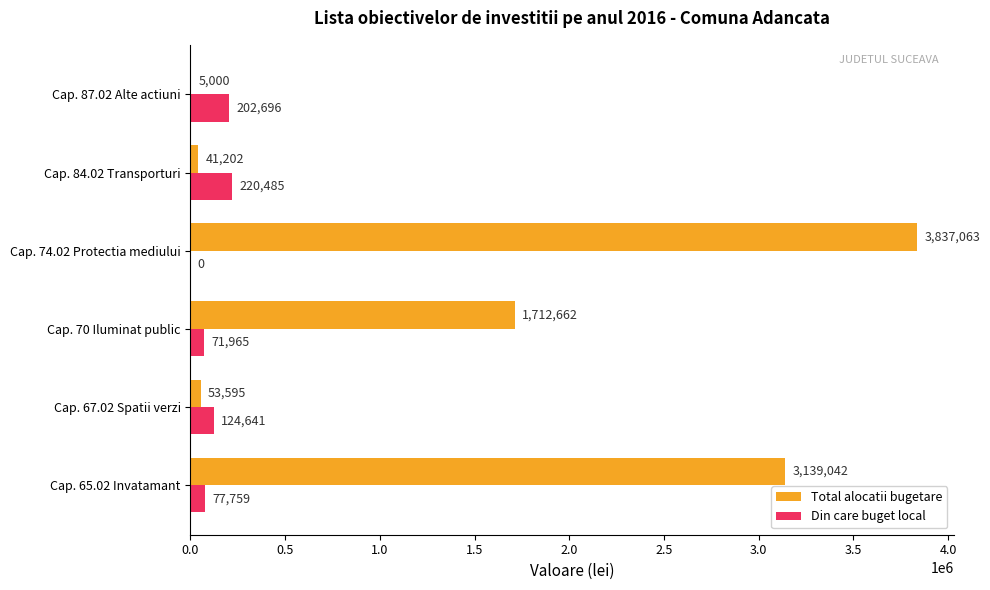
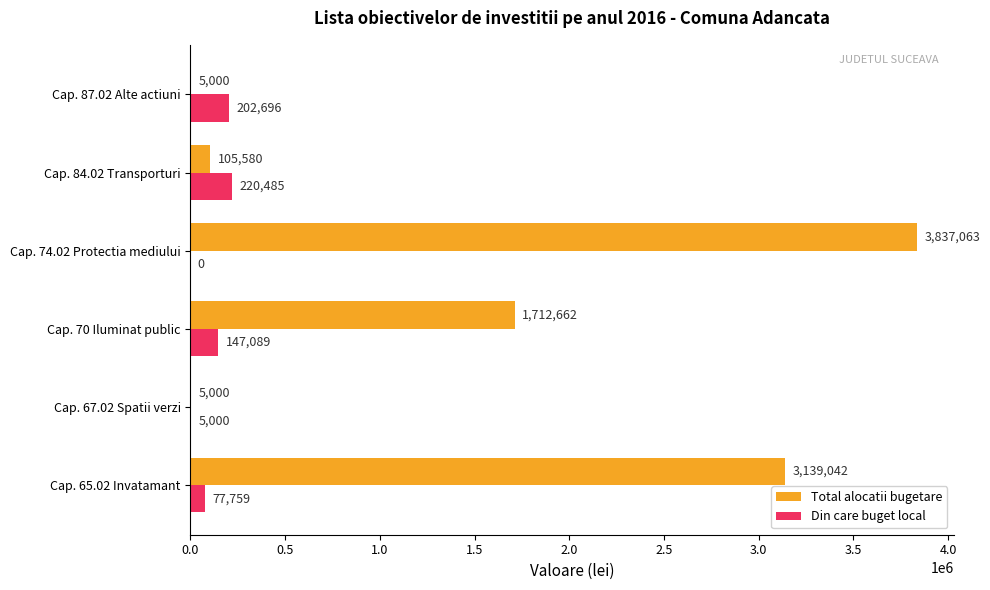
  {
    "Total alocatii bugetare": {
      "Cap. 87.02 Alte actiuni": "5,000",
-     "Cap. 84.02 Transporturi": "41,202",
+     "Cap. 84.02 Transporturi": "105,580",
      "Cap. 74.02 Protectia mediului": "3,837,063",
      "Cap. 70 Iluminat public": "1,712,662",
-     "Cap. 67.02 Spatii verzi": "53,595",
+     "Cap. 67.02 Spatii verzi": "5,000",
      "Cap. 65.02 Invatamant": "3,139,042"
    },
    "Din care buget local": {
      "Cap. 87.02 Alte actiuni": "202,696",
      "Cap. 84.02 Transporturi": "220,485",
      "Cap. 74.02 Protectia mediului": "0",
-     "Cap. 70 Iluminat public": "71,965",
-     "Cap. 67.02 Spatii verzi": "124,641",
+     "Cap. 70 Iluminat public": "147,089",
+     "Cap. 67.02 Spatii verzi": "5,000",
      "Cap. 65.02 Invatamant": "77,759"
    }
  }
